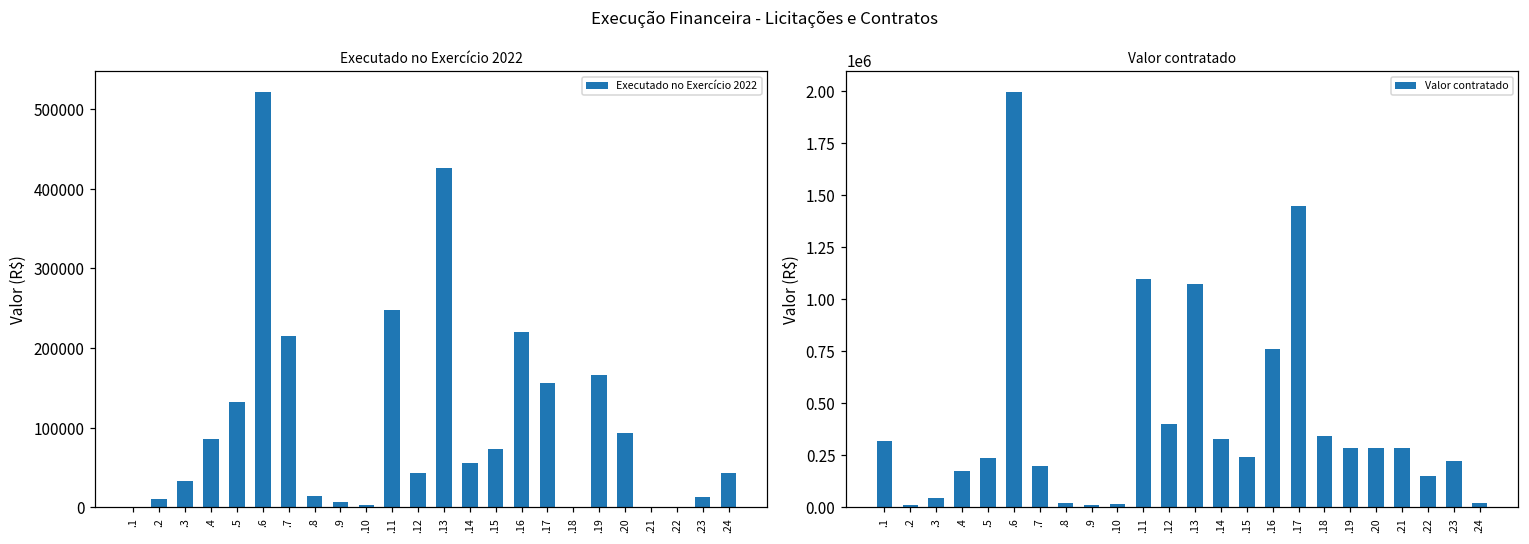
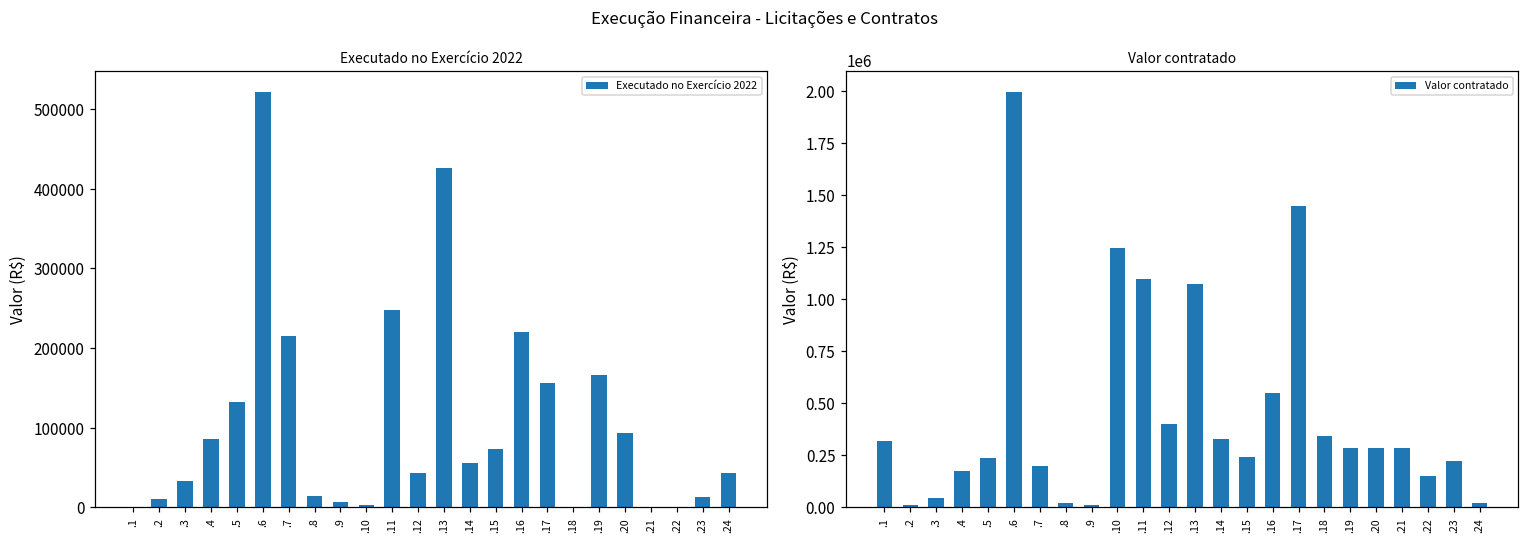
  {
    "Executado no Exercício 2022": {
      ".1": 0,
      ".2": 10000,
      ".3": 30000,
      ".4": 90000,
      ".5": 130000,
      ".6": 520000,
      ".7": 220000,
      ".8": 10000,
      ".9": 10000,
      ".11": 250000,
      ".12": 40000,
      ".13": 430000,
      ".14": 60000,
      ".15": 70000,
      ".16": 220000,
      ".17": 160000,
      ".18": 0,
      ".19": 170000,
      ".20": 90000,
      ".21": 0,
      ".22": 0,
      ".23": 10000,
      ".24": 40000
    },
    "Valor contratado": {
      ".1": 320000,
      ".3": 40000,
      ".4": 170000,
      ".5": 240000,
      ".6": 2000000,
      ".7": 200000,
      ".8": 20000,
-     ".10": 20000,
+     ".10": 1250000,
      ".11": 1100000,
      ".12": 400000,
      ".13": 1070000,
      ".14": 330000,
      ".15": 240000,
-     ".16": 760000,
+     ".16": 550000,
      ".17": 1450000,
      ".18": 340000,
      ".19": 290000,
      ".20": 290000,
      ".21": 290000,
      ".22": 150000,
      ".23": 220000,
      ".24": 20000
    }
  }
